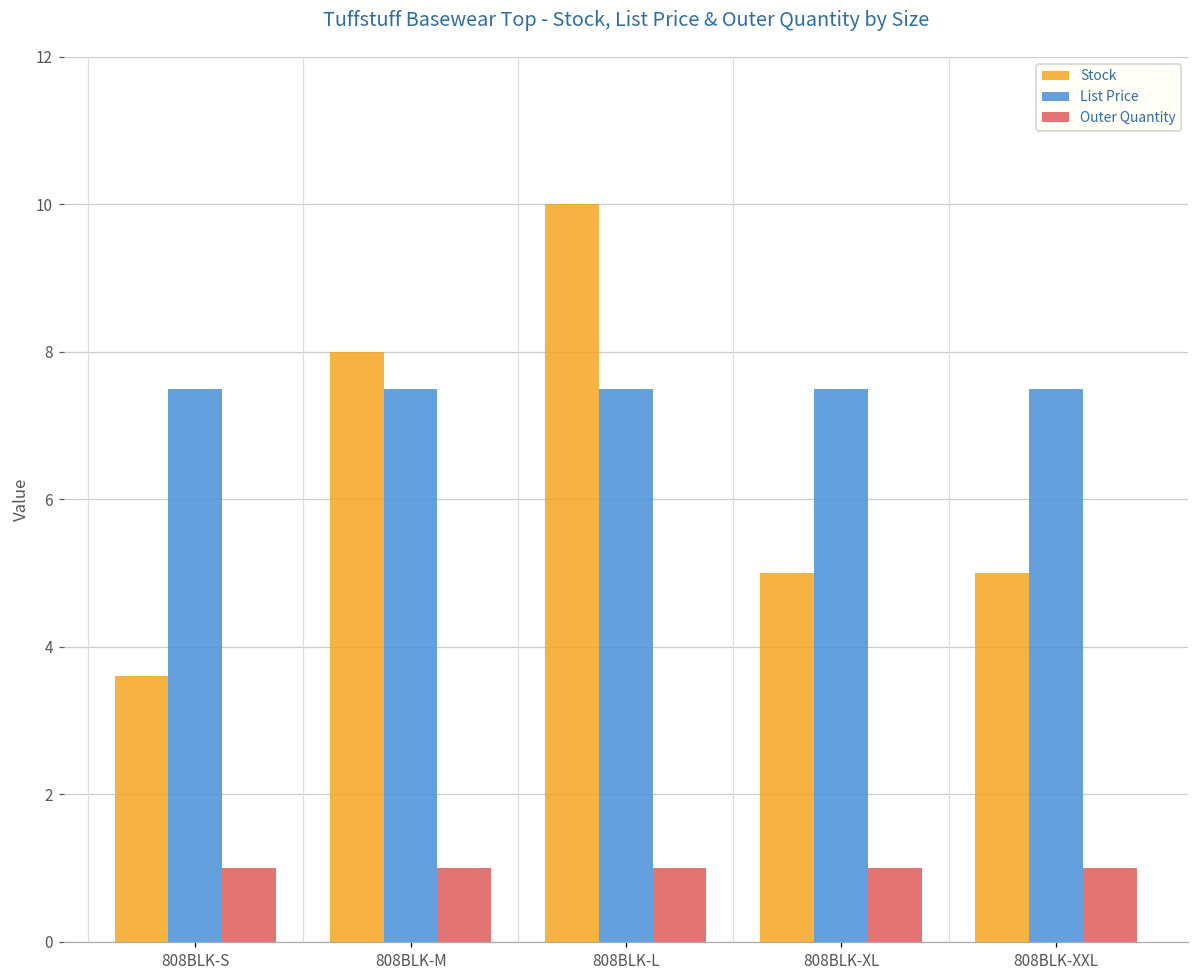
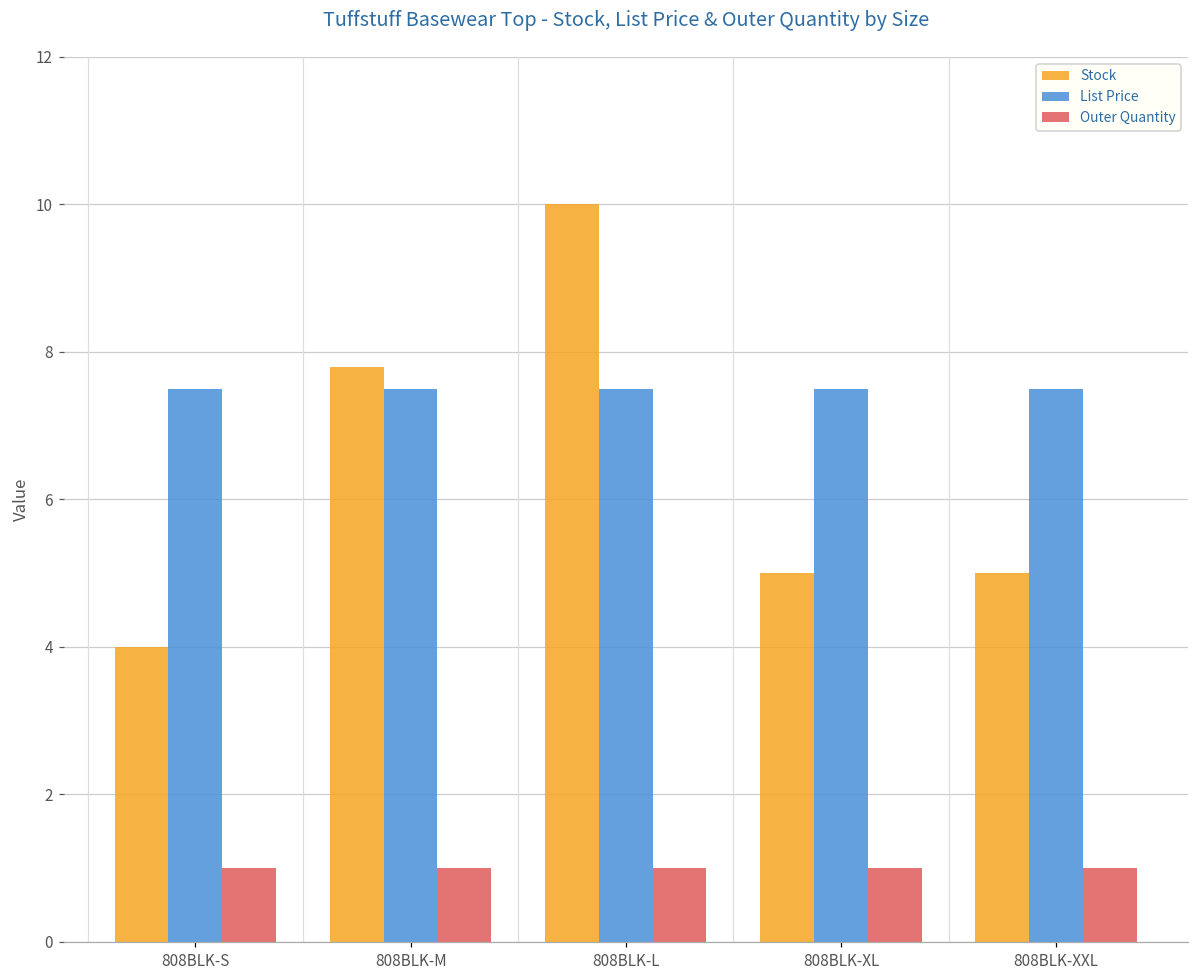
  {
    "Stock": {
-     "808BLK-S": 3.6,
-     "808BLK-M": 8.0,
+     "808BLK-S": 4.0,
+     "808BLK-M": 7.8,
      "808BLK-L": 10.0,
      "808BLK-XL": 5.0,
      "808BLK-XXL": 5.0
    },
    "List Price": {
      "808BLK-S": 7.5,
      "808BLK-M": 7.5,
      "808BLK-L": 7.5,
      "808BLK-XL": 7.5,
      "808BLK-XXL": 7.5
    },
    "Outer Quantity": {
      "808BLK-S": 1.0,
      "808BLK-M": 1.0,
      "808BLK-L": 1.0,
      "808BLK-XL": 1.0,
      "808BLK-XXL": 1.0
    }
  }
